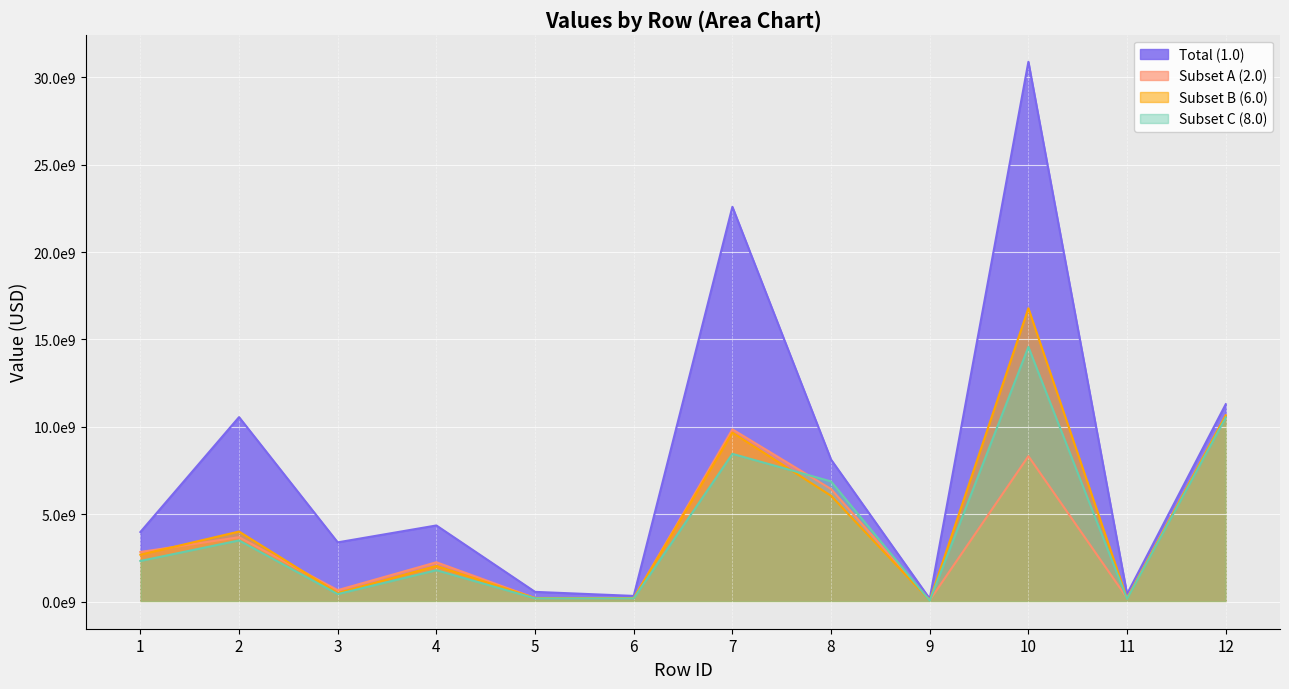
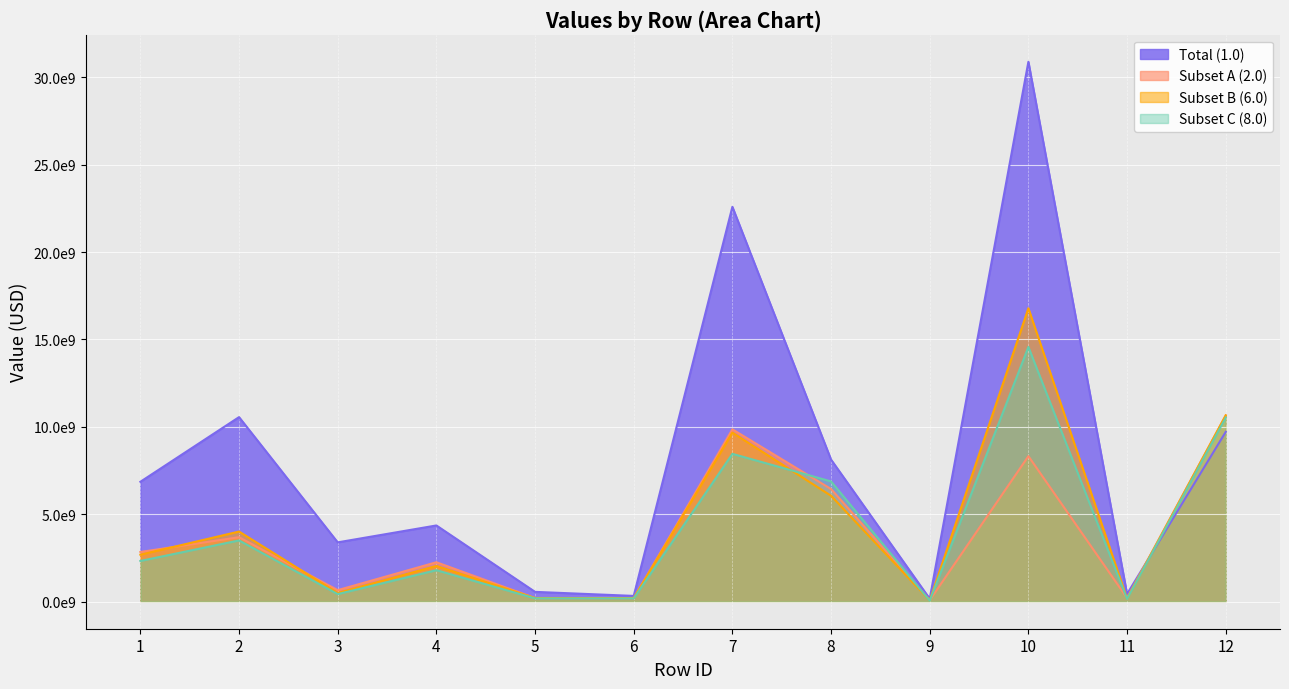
  {
    "Total (1.0)": {
-     "1": 4000000000,
+     "1": 6900000000,
      "2": 10600000000,
      "3": 3400000000,
      "4": 4400000000,
      "5": 600000000,
      "7": 22600000000,
      "8": 8100000000,
      "10": 30900000000,
      "11": 400000000,
-     "12": 11300000000
+     "12": 9700000000
    },
    "Subset A (2.0)": {
      "1": 2800000000,
      "2": 3700000000,
      "3": 700000000,
      "4": 2300000000,
      "7": 9900000000,
      "8": 6400000000,
      "10": 8300000000
    },
    "Subset B (6.0)": {
      "1": 2700000000,
      "2": 4000000000,
      "4": 2000000000,
      "7": 9700000000,
      "8": 6100000000,
      "10": 16800000000
    },
    "Subset C (8.0)": {
      "1": 2300000000,
      "2": 3500000000,
      "4": 1800000000,
      "7": 8500000000,
      "8": 6900000000,
      "10": 14600000000
    }
  }
